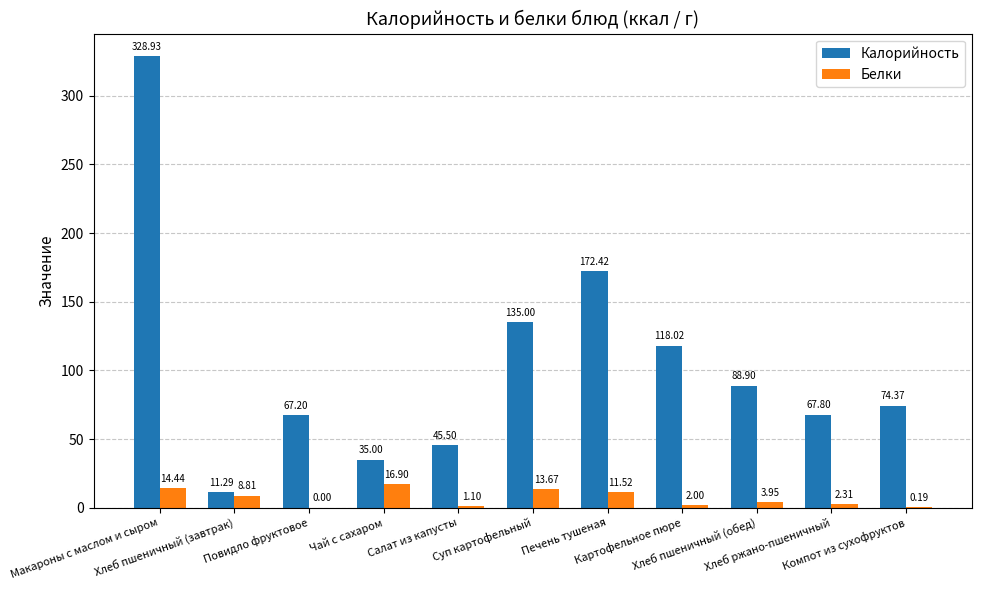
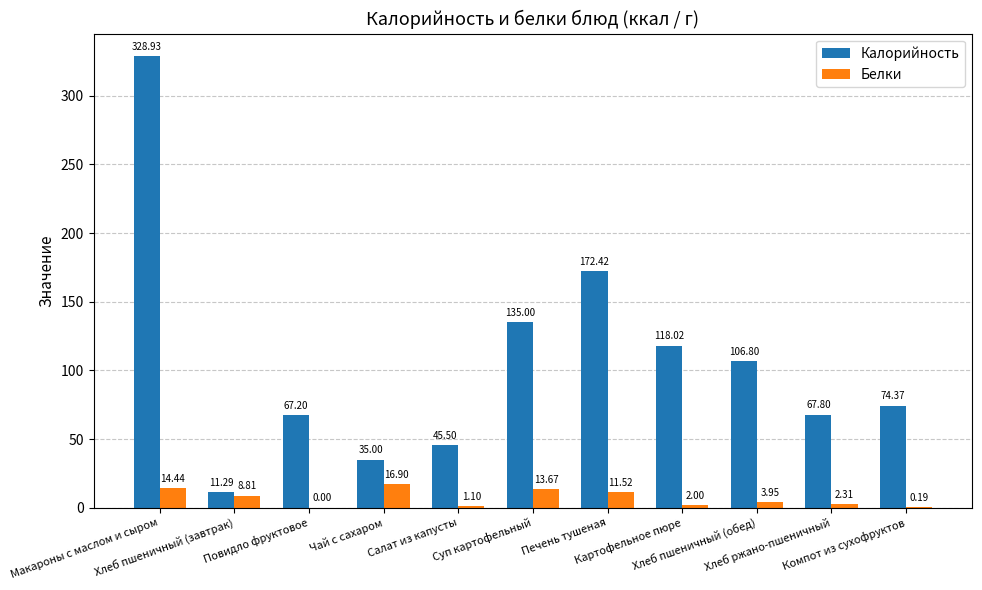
  {
    "Калорийность": {
      "Макароны с маслом и сыром": 328.93,
      "Хлеб пшеничный (завтрак)": 11.29,
      "Повидло фруктовое": 67.20,
      "Чай с сахаром": 35.00,
      "Салат из капусты": 45.50,
      "Суп картофельный": 135.00,
      "Печень тушеная": 172.42,
      "Картофельное пюре": 118.02,
-     "Хлеб пшеничный (обед)": 88.90,
+     "Хлеб пшеничный (обед)": 106.80,
      "Хлеб ржано-пшеничный": 67.80,
      "Компот из сухофруктов": 74.37
    },
    "Белки": {
      "Макароны с маслом и сыром": 14.44,
      "Хлеб пшеничный (завтрак)": 8.81,
      "Повидло фруктовое": 0.00,
      "Чай с сахаром": 16.90,
      "Салат из капусты": 1.10,
      "Суп картофельный": 13.67,
      "Печень тушеная": 11.52,
      "Картофельное пюре": 2.00,
      "Хлеб пшеничный (обед)": 3.95,
      "Хлеб ржано-пшеничный": 2.31,
      "Компот из сухофруктов": 0.19
    }
  }
